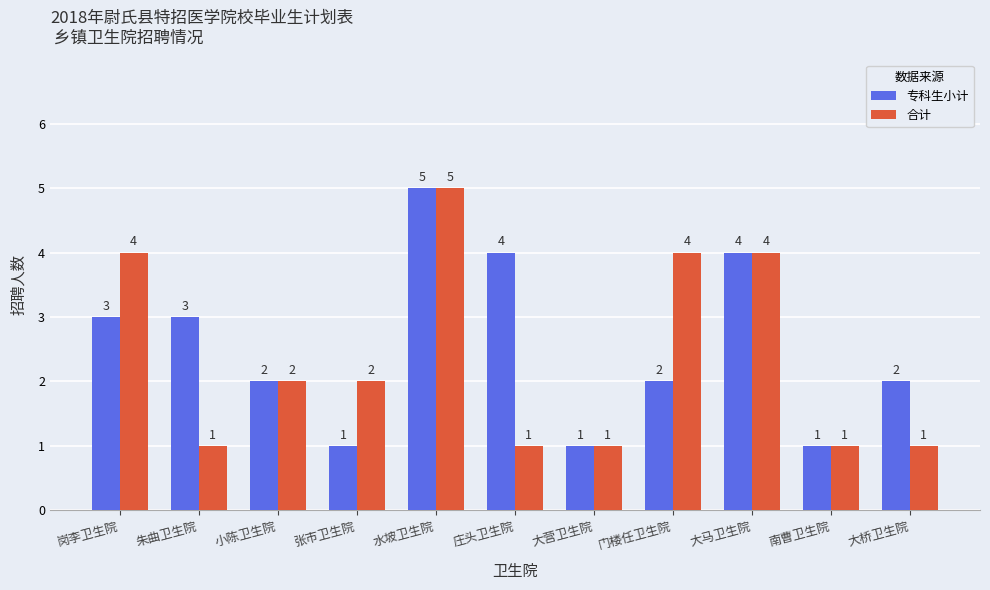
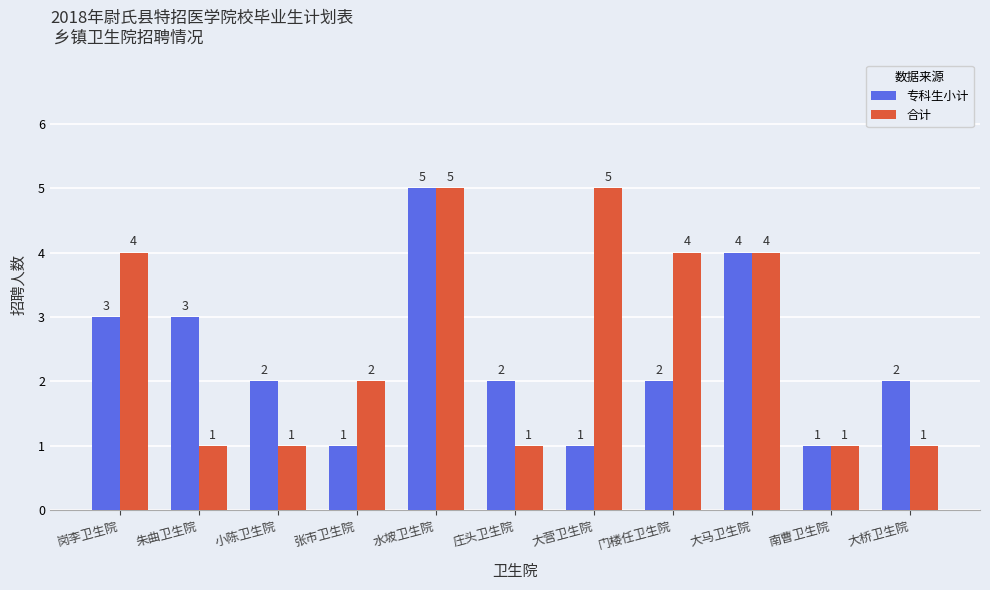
  {
    "专科生小计": {
      "岗李卫生院": 3,
      "朱曲卫生院": 3,
      "小陈卫生院": 2,
      "张市卫生院": 1,
      "水坡卫生院": 5,
-     "庄头卫生院": 4,
+     "庄头卫生院": 2,
      "大营卫生院": 1,
      "门楼任卫生院": 2,
      "大马卫生院": 4,
      "南曹卫生院": 1,
      "大桥卫生院": 2
    },
    "合计": {
      "岗李卫生院": 4,
      "朱曲卫生院": 1,
-     "小陈卫生院": 2,
+     "小陈卫生院": 1,
      "张市卫生院": 2,
      "水坡卫生院": 5,
      "庄头卫生院": 1,
-     "大营卫生院": 1,
+     "大营卫生院": 5,
      "门楼任卫生院": 4,
      "大马卫生院": 4,
      "南曹卫生院": 1,
      "大桥卫生院": 1
    }
  }
